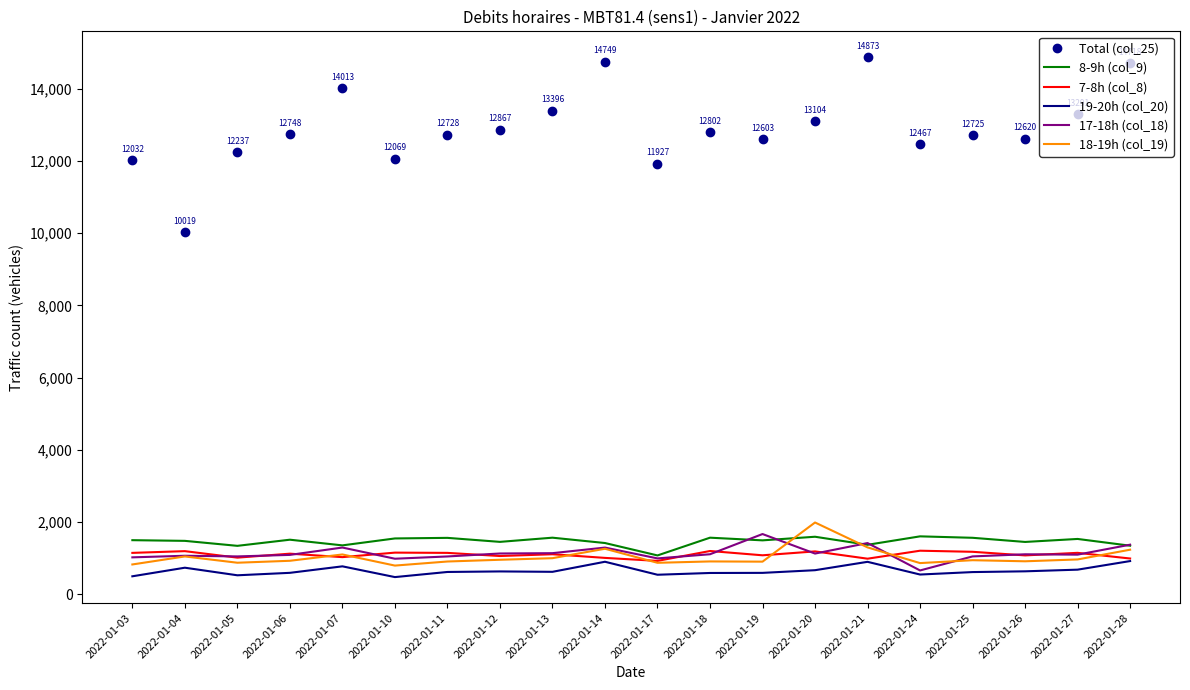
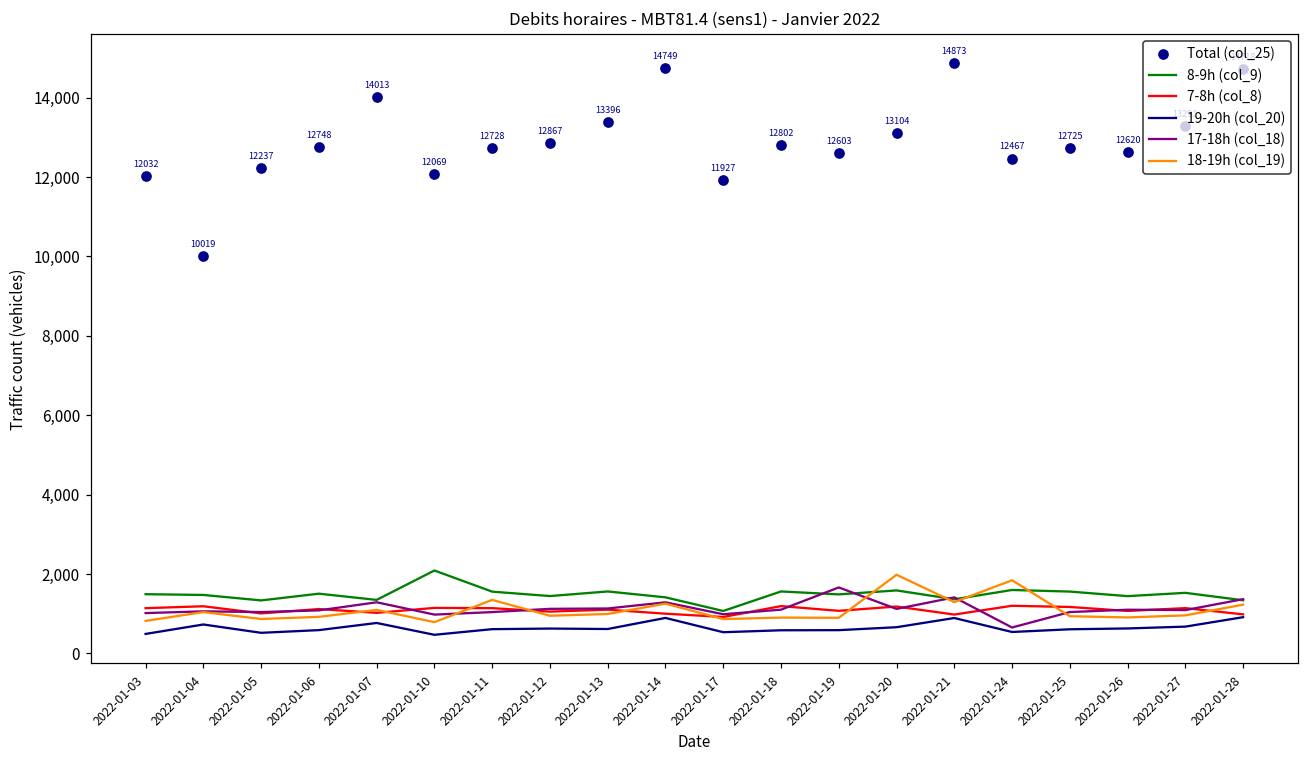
  {
    "8-9h (col_9)": {
      "2022-01-03": "1,500",
      "2022-01-04": "1,500",
      "2022-01-05": "1,300",
      "2022-01-06": "1,500",
-     "2022-01-10": "1,500",
+     "2022-01-10": "2,100",
      "2022-01-11": "1,600",
      "2022-01-12": "1,400",
      "2022-01-13": "1,600",
      "2022-01-14": "1,400",
      "2022-01-17": "1,100",
      "2022-01-18": "1,600",
      "2022-01-19": "1,500",
      "2022-01-20": "1,600",
      "2022-01-24": "1,600",
      "2022-01-25": "1,600",
      "2022-01-26": "1,400",
      "2022-01-27": "1,500"
    },
    "7-8h (col_8)": {
      "2022-01-03": "1,100",
      "2022-01-04": "1,200",
      "2022-01-07": "1,000",
      "2022-01-10": "1,100",
      "2022-01-11": "1,100",
      "2022-01-14": "1,000",
      "2022-01-18": "1,200",
      "2022-01-19": "1,100",
      "2022-01-21": "1,000",
      "2022-01-24": "1,200",
      "2022-01-25": "1,200",
      "2022-01-28": "1,000"
    },
    "17-18h (col_18)": {
      "2022-01-03": "1,000",
      "2022-01-10": "1,000",
      "2022-01-11": "1,000",
      "2022-01-18": "1,100",
      "2022-01-19": "1,700",
      "2022-01-24": "700",
      "2022-01-25": "1,000"
    },
    "18-19h (col_19)": {
      "2022-01-03": "800",
      "2022-01-05": "900",
      "2022-01-06": "900",
      "2022-01-07": "1,100",
      "2022-01-10": "800",
-     "2022-01-11": "900",
+     "2022-01-11": "1,300",
      "2022-01-12": "1,000",
      "2022-01-13": "1,000",
      "2022-01-18": "900",
      "2022-01-19": "900",
      "2022-01-20": "2,000",
      "2022-01-21": "1,300",
-     "2022-01-24": "900",
+     "2022-01-24": "1,800",
      "2022-01-25": "900",
      "2022-01-26": "900",
      "2022-01-27": "1,000",
      "2022-01-28": "1,200"
    }
  }
